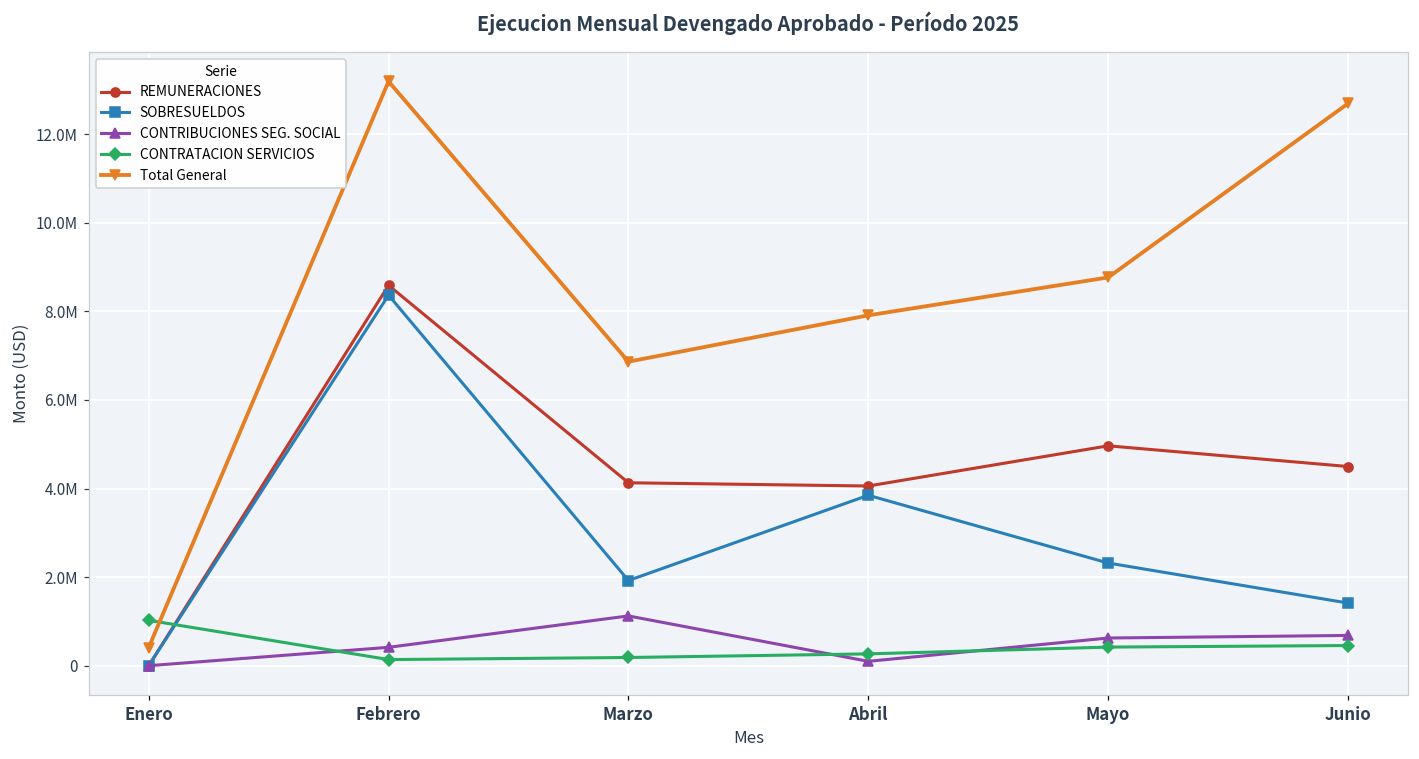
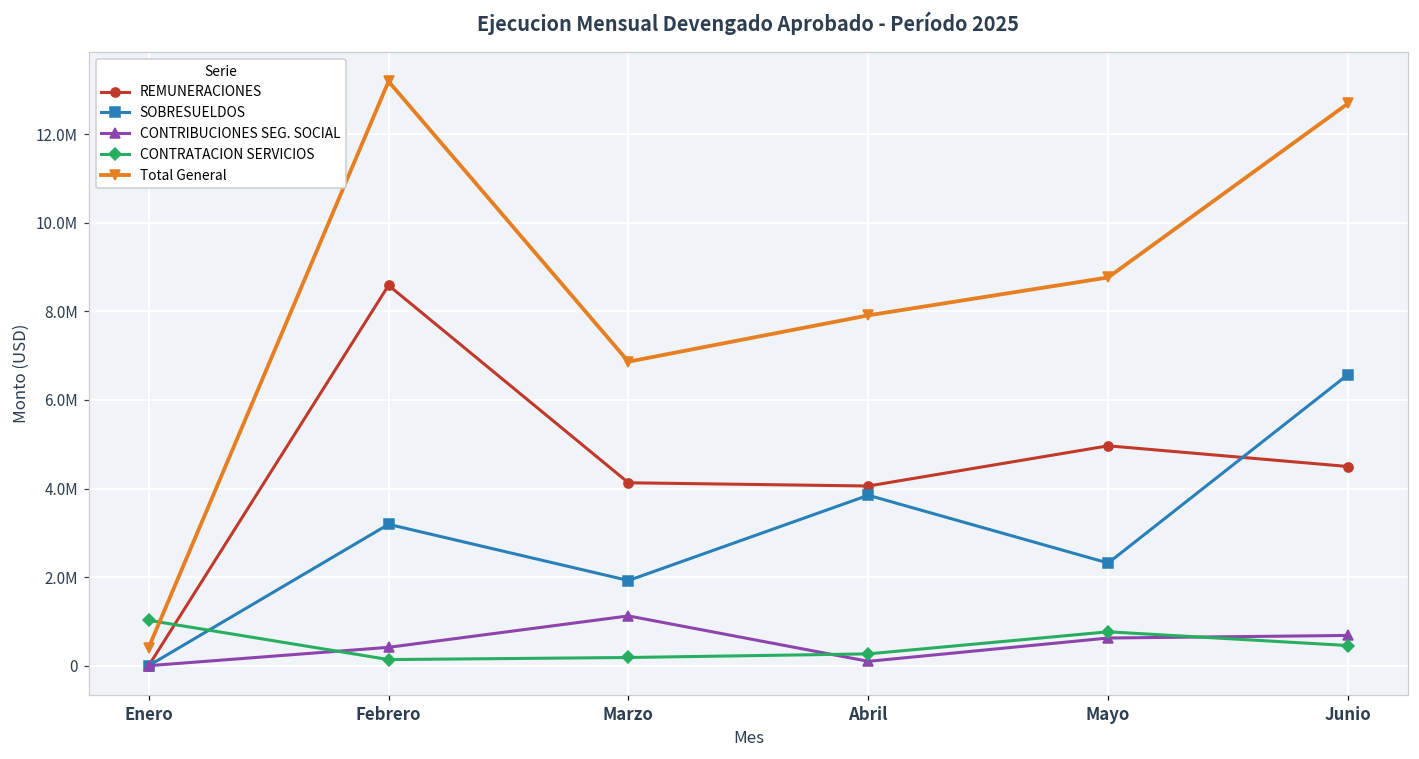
  {
    "REMUNERACIONES": {
      "Febrero": 8600000,
      "Marzo": 4100000,
      "Abril": 4100000,
      "Mayo": 5000000,
      "Junio": 4500000
    },
    "SOBRESUELDOS": {
-     "Febrero": 8400000,
+     "Febrero": 3200000,
      "Marzo": 1900000,
      "Abril": 3800000,
      "Mayo": 2300000,
-     "Junio": 1400000
+     "Junio": 6600000
    },
    "CONTRIBUCIONES SEG. SOCIAL": {
      "Febrero": 400000,
      "Marzo": 1100000,
      "Abril": 100000,
      "Mayo": 600000,
      "Junio": 700000
    },
    "CONTRATACION SERVICIOS": {
      "Enero": 1000000,
      "Febrero": 100000,
      "Marzo": 200000,
      "Abril": 300000,
-     "Mayo": 400000,
+     "Mayo": 800000,
      "Junio": 500000
    },
    "Total General": {
      "Enero": 400000,
      "Febrero": 13200000,
      "Marzo": 6900000,
      "Abril": 7900000,
      "Mayo": 8800000,
      "Junio": 12700000
    }
  }
